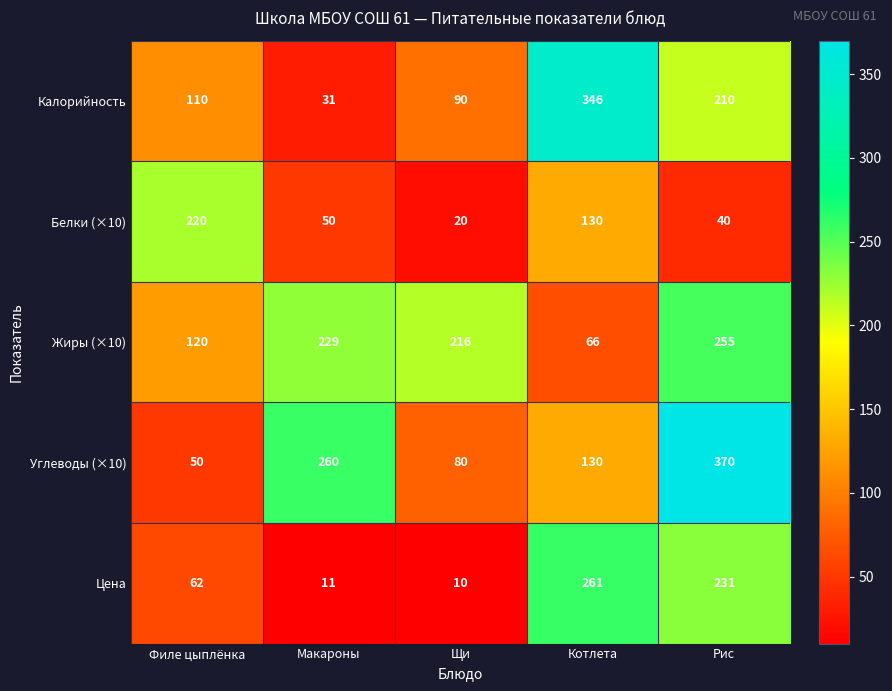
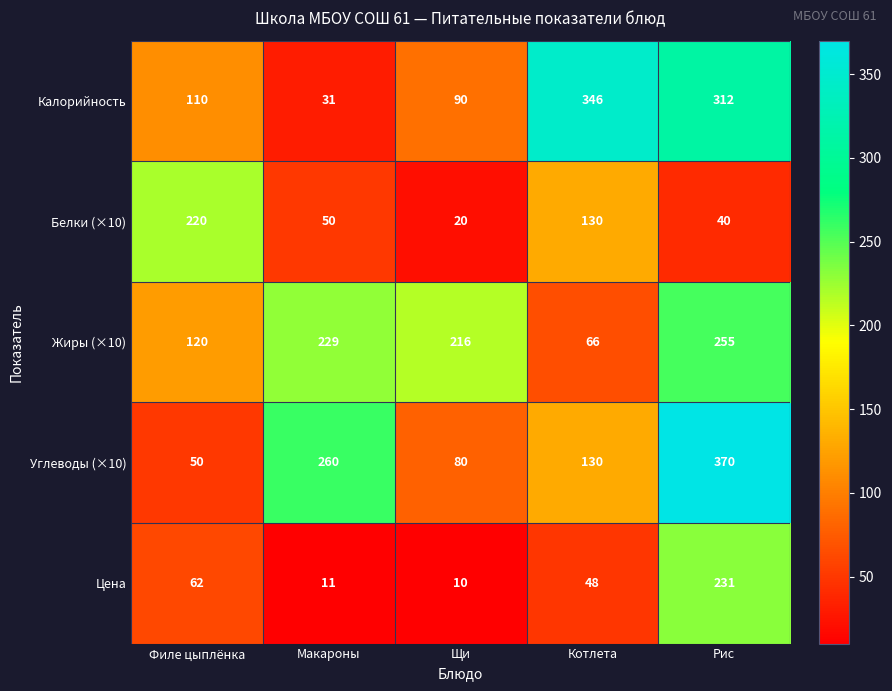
  {
    "Калорийность": {
      "Филе цыплёнка": 110,
      "Макароны": 31,
      "Щи": 90,
      "Котлета": 346,
-     "Рис": 210
+     "Рис": 312
    },
    "Белки (×10)": {
      "Филе цыплёнка": 220,
      "Макароны": 50,
      "Щи": 20,
      "Котлета": 130,
      "Рис": 40
    },
    "Жиры (×10)": {
      "Филе цыплёнка": 120,
      "Макароны": 229,
      "Щи": 216,
      "Котлета": 66,
      "Рис": 255
    },
    "Углеводы (×10)": {
      "Филе цыплёнка": 50,
      "Макароны": 260,
      "Щи": 80,
      "Котлета": 130,
      "Рис": 370
    },
    "Цена": {
      "Филе цыплёнка": 62,
      "Макароны": 11,
      "Щи": 10,
-     "Котлета": 261,
+     "Котлета": 48,
      "Рис": 231
    }
  }
